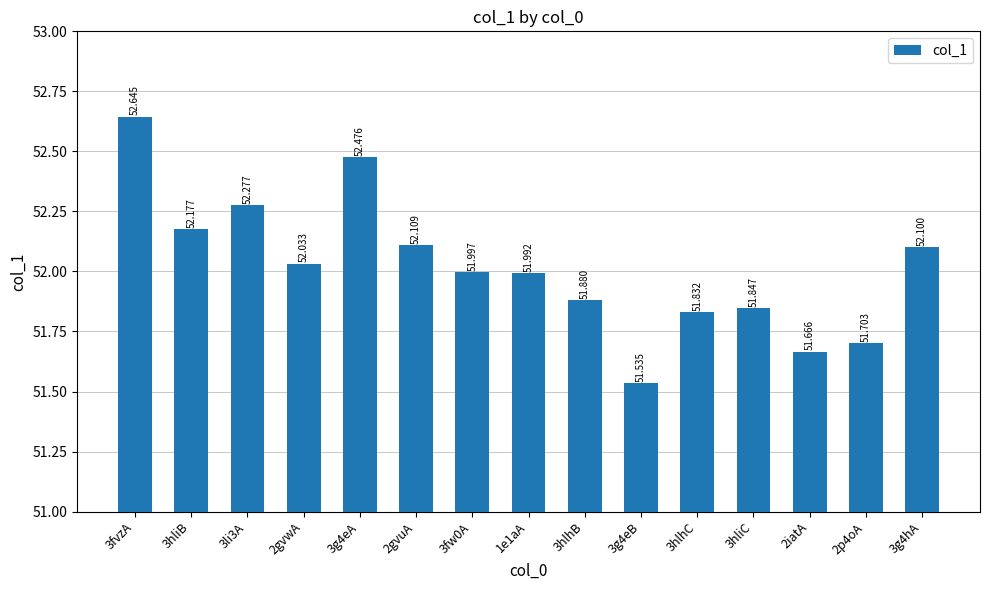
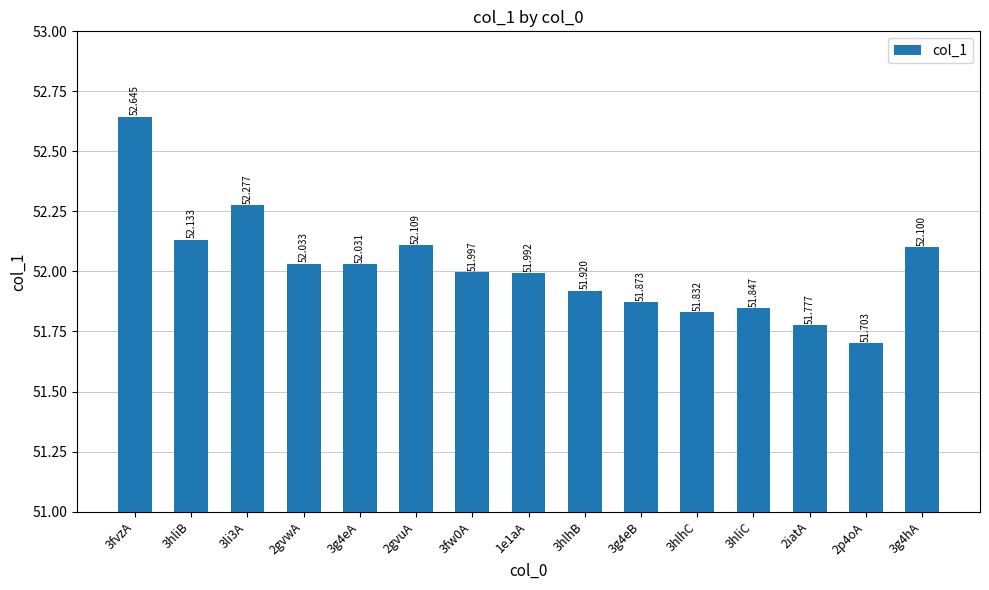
  {
    "3fvzA": 52.645,
-   "3hliB": 52.177,
+   "3hliB": 52.133,
    "3li3A": 52.277,
    "2gvwA": 52.033,
-   "3g4eA": 52.476,
+   "3g4eA": 52.031,
    "2gvuA": 52.109,
    "3fw0A": 51.997,
    "1e1aA": 51.992,
-   "3hlhB": 51.880,
-   "3g4eB": 51.535,
+   "3hlhB": 51.920,
+   "3g4eB": 51.873,
    "3hlhC": 51.832,
    "3hliC": 51.847,
-   "2iatA": 51.666,
+   "2iatA": 51.777,
    "2p4oA": 51.703,
    "3g4hA": 52.100
  }
